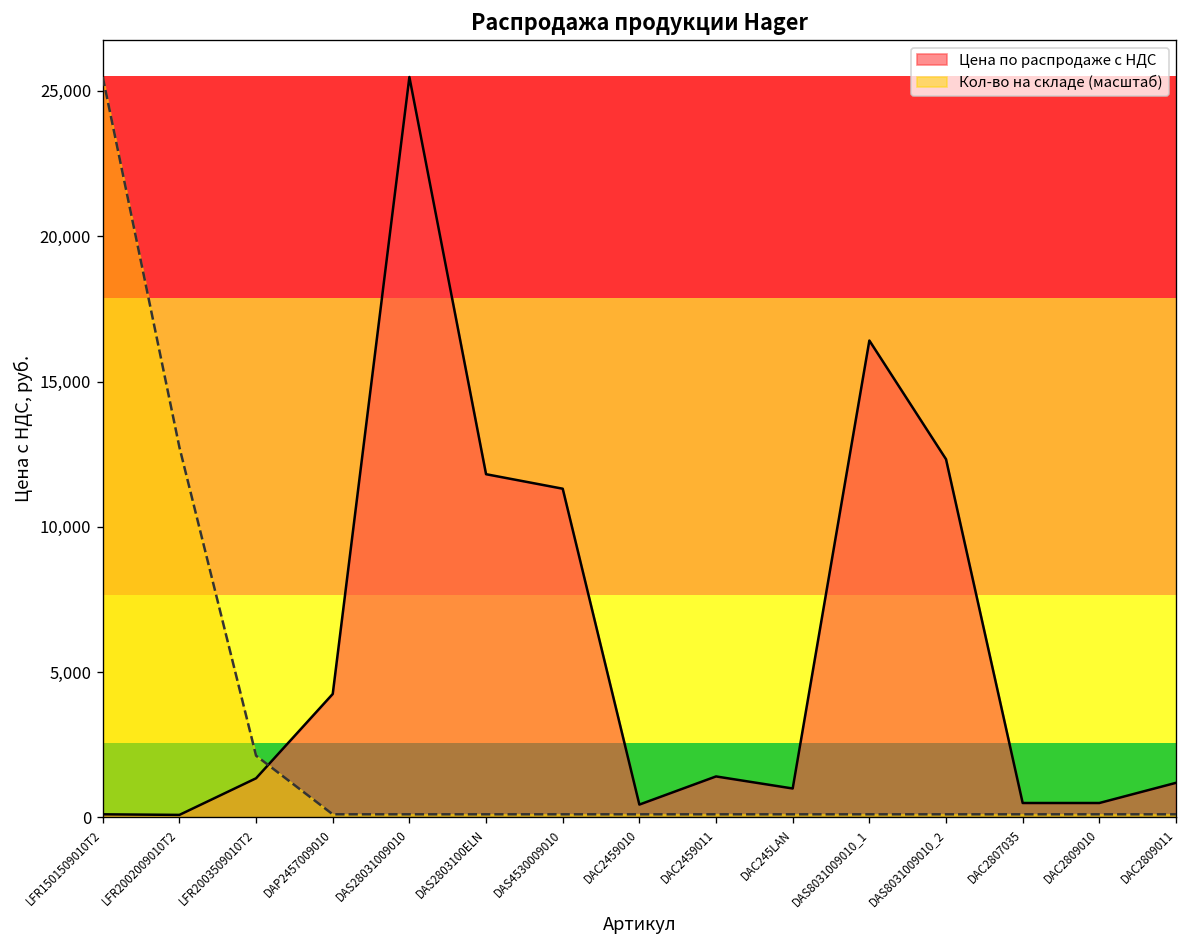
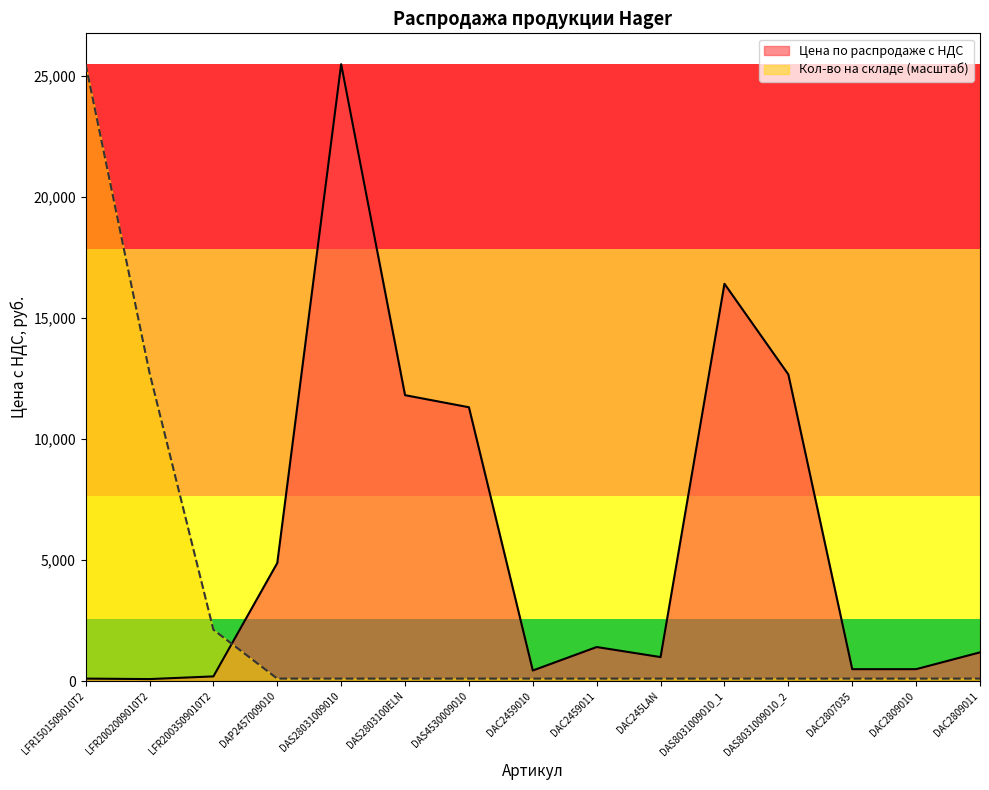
  {
    "Цена по распродаже с НДС": {
      "LFR1501509010T2": "100",
      "LFR2002009010T2": "100",
-     "LFR2003509010T2": "1,300",
-     "DAP2457009010": "4,200",
+     "LFR2003509010T2": "200",
+     "DAP2457009010": "4,900",
      "DAS28031009010": "25,500",
      "DAS2803100ELN": "11,800",
      "DAS4530009010": "11,300",
      "DAC2459010": "400",
      "DAC2459011": "1,400",
      "DAC245LAN": "1,000",
      "DAS8031009010_1": "16,400",
-     "DAS8031009010_2": "12,300",
+     "DAS8031009010_2": "12,700",
      "DAC2807035": "500",
      "DAC2809010": "500",
      "DAC2809011": "1,200"
    },
    "Кол-во на складе (масштаб)": {
      "LFR1501509010T2": "25,500",
      "LFR2002009010T2": "12,700",
      "LFR2003509010T2": "2,100",
      "DAP2457009010": "100",
      "DAS28031009010": "100",
      "DAS2803100ELN": "100",
      "DAS4530009010": "100",
      "DAC2459010": "100",
      "DAC2459011": "100",
      "DAC245LAN": "100",
      "DAS8031009010_1": "100",
      "DAS8031009010_2": "100",
      "DAC2807035": "100",
      "DAC2809010": "100",
      "DAC2809011": "100"
    }
  }
